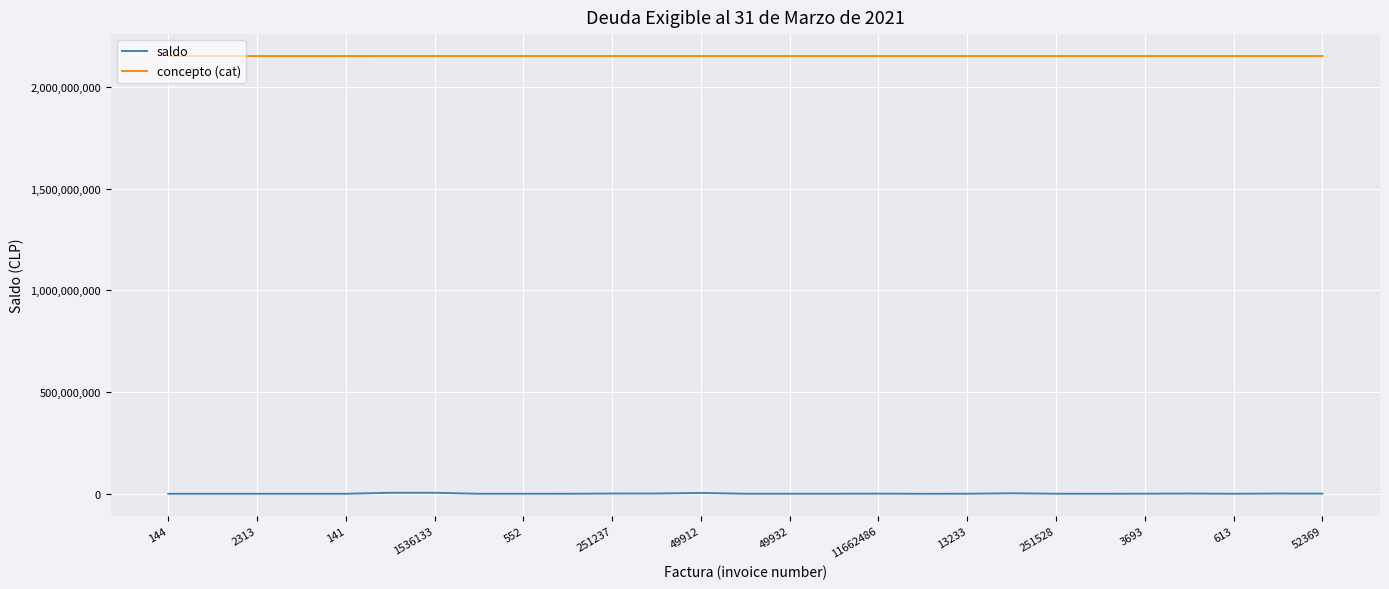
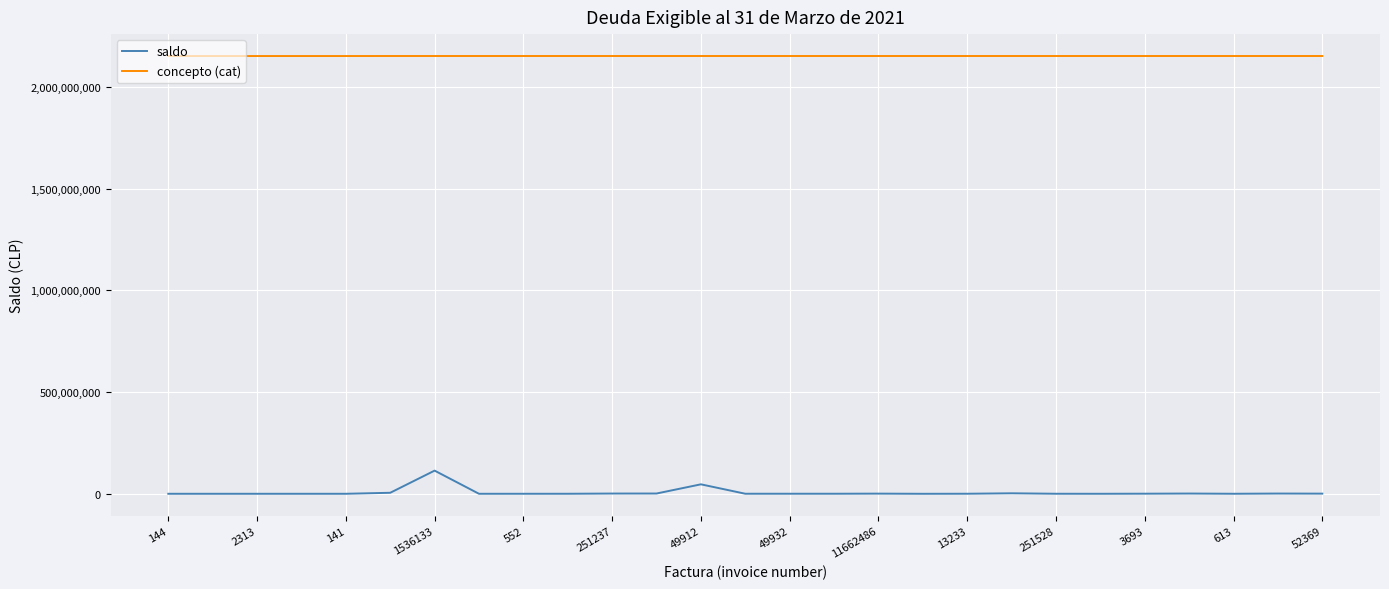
  {
    "saldo": {
      "144": "0",
      "2313": "0",
      "141": "0",
-     "1536133": "10,000,000",
+     "1536133": "110,000,000",
      "552": "0",
      "251237": "0",
-     "49912": "0",
+     "49912": "50,000,000",
      "49932": "0",
      "11662486": "0",
      "13233": "0",
      "251528": "0",
      "3693": "0",
      "613": "0",
      "52369": "0"
    },
    "concepto (cat)": {
      "2313": "2,150,000,000",
      "141": "2,150,000,000",
      "1536133": "2,150,000,000",
      "552": "2,150,000,000",
      "251237": "2,150,000,000",
      "49912": "2,150,000,000",
      "49932": "2,150,000,000",
      "11662486": "2,150,000,000",
      "13233": "2,150,000,000",
      "251528": "2,150,000,000",
      "3693": "2,150,000,000",
      "613": "2,150,000,000",
      "52369": "2,150,000,000"
    }
  }
